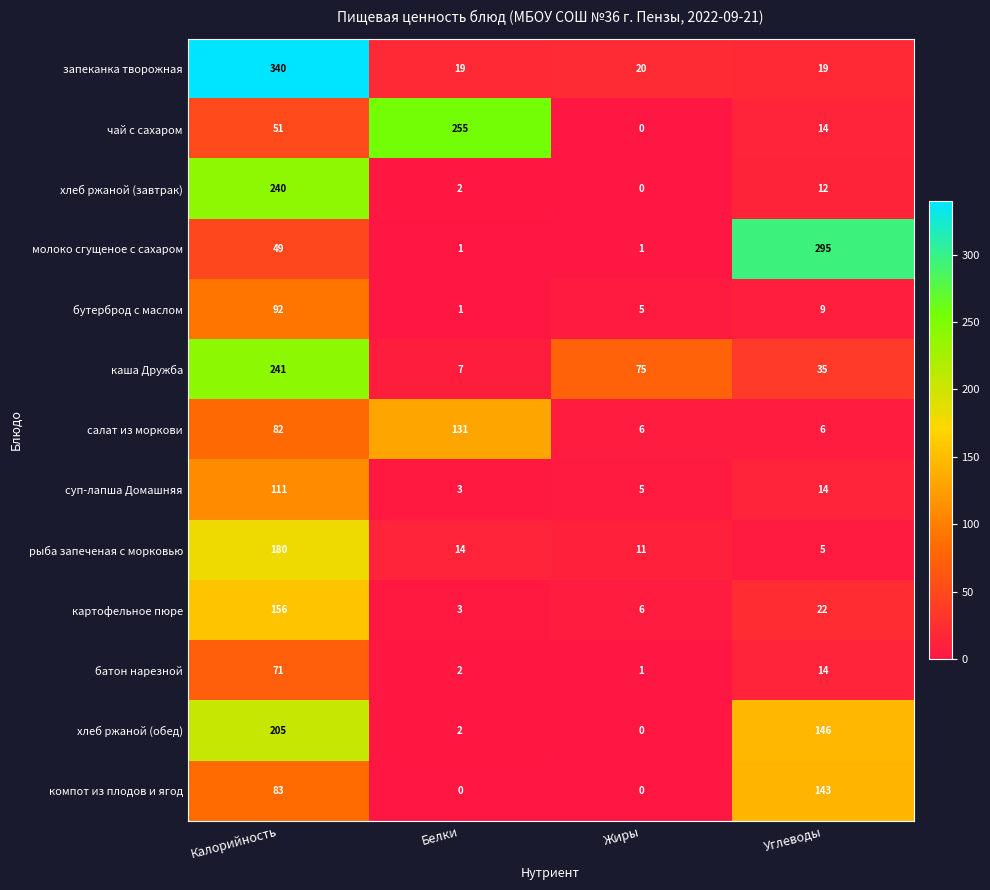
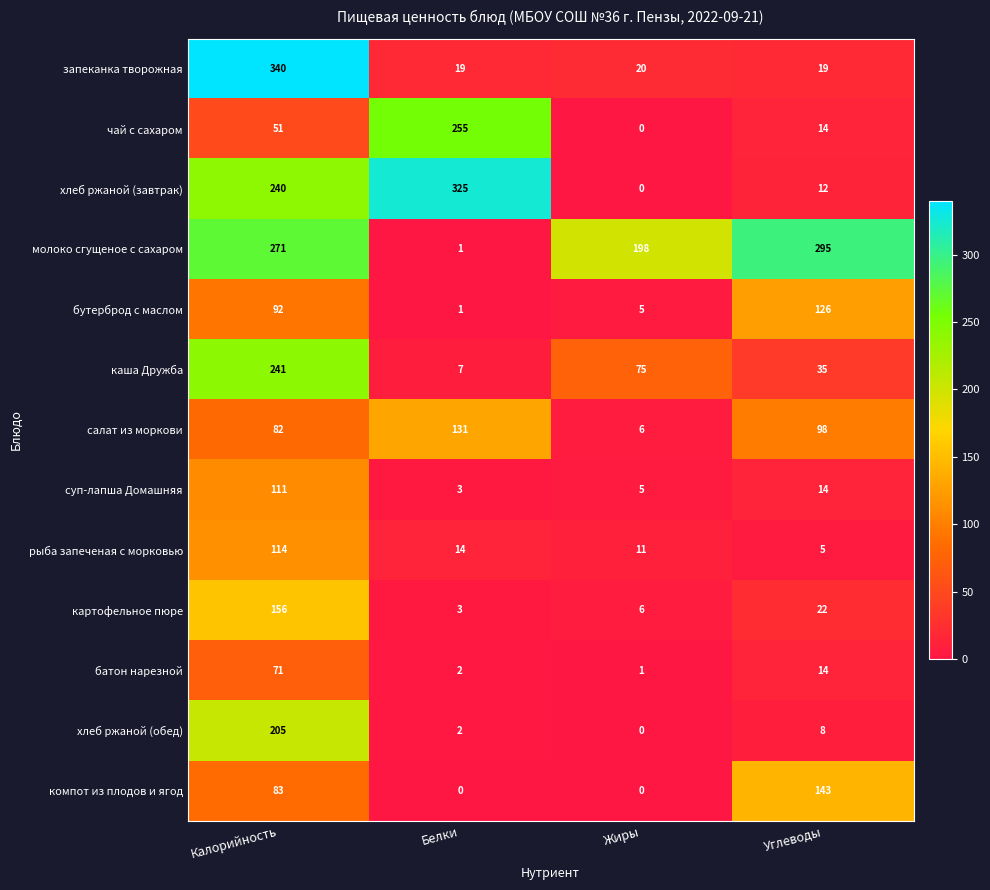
  {
    "запеканка творожная": {
      "Калорийность": 340,
      "Белки": 19,
      "Жиры": 20,
      "Углеводы": 19
    },
    "чай с сахаром": {
      "Калорийность": 51,
      "Белки": 255,
      "Жиры": 0,
      "Углеводы": 14
    },
    "хлеб ржаной (завтрак)": {
      "Калорийность": 240,
-     "Белки": 2,
+     "Белки": 325,
      "Жиры": 0,
      "Углеводы": 12
    },
    "молоко сгущеное с сахаром": {
-     "Калорийность": 49,
+     "Калорийность": 271,
      "Белки": 1,
-     "Жиры": 1,
+     "Жиры": 198,
      "Углеводы": 295
    },
    "бутерброд с маслом": {
      "Калорийность": 92,
      "Белки": 1,
      "Жиры": 5,
-     "Углеводы": 9
+     "Углеводы": 126
    },
    "каша Дружба": {
      "Калорийность": 241,
      "Белки": 7,
      "Жиры": 75,
      "Углеводы": 35
    },
    "салат из моркови": {
      "Калорийность": 82,
      "Белки": 131,
      "Жиры": 6,
-     "Углеводы": 6
+     "Углеводы": 98
    },
    "суп-лапша Домашняя": {
      "Калорийность": 111,
      "Белки": 3,
      "Жиры": 5,
      "Углеводы": 14
    },
    "рыба запеченая с морковью": {
-     "Калорийность": 180,
+     "Калорийность": 114,
      "Белки": 14,
      "Жиры": 11,
      "Углеводы": 5
    },
    "картофельное пюре": {
      "Калорийность": 156,
      "Белки": 3,
      "Жиры": 6,
      "Углеводы": 22
    },
    "батон нарезной": {
      "Калорийность": 71,
      "Белки": 2,
      "Жиры": 1,
      "Углеводы": 14
    },
    "хлеб ржаной (обед)": {
      "Калорийность": 205,
      "Белки": 2,
      "Жиры": 0,
-     "Углеводы": 146
+     "Углеводы": 8
    },
    "компот из плодов и ягод": {
      "Калорийность": 83,
      "Белки": 0,
      "Жиры": 0,
      "Углеводы": 143
    }
  }
